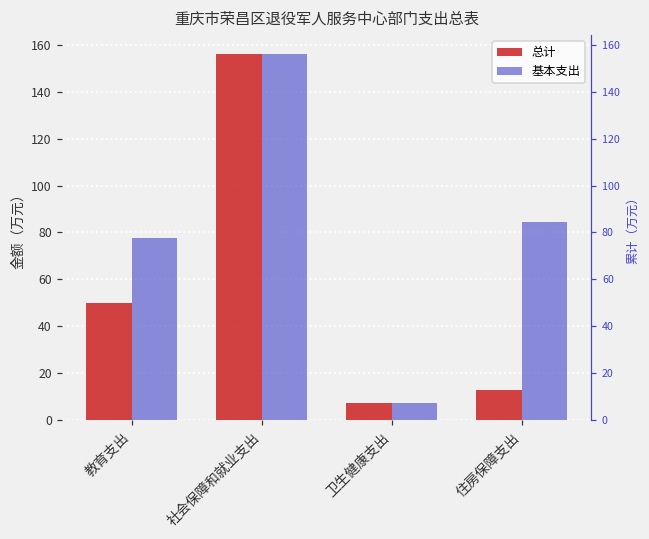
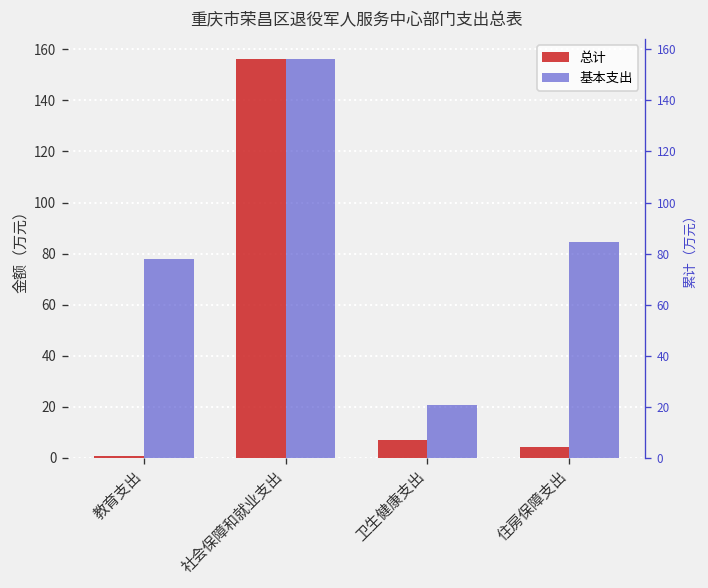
  {
    "总计": {
-     "教育支出": 50,
+     "教育支出": 1,
      "社会保障和就业支出": 156,
      "卫生健康支出": 7,
-     "住房保障支出": 13
+     "住房保障支出": 4
    },
    "基本支出": {
      "教育支出": 78,
      "社会保障和就业支出": 156,
-     "卫生健康支出": 7,
+     "卫生健康支出": 21,
      "住房保障支出": 84
    }
  }
